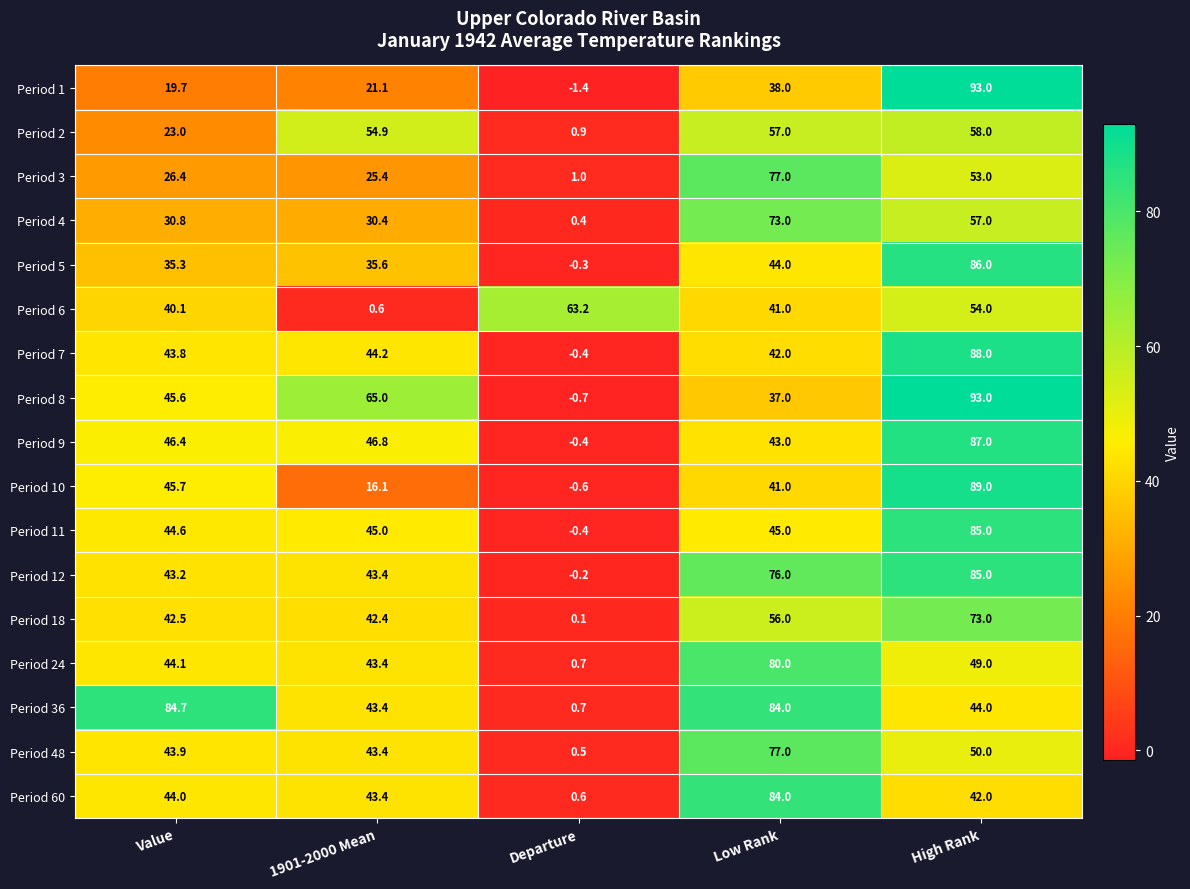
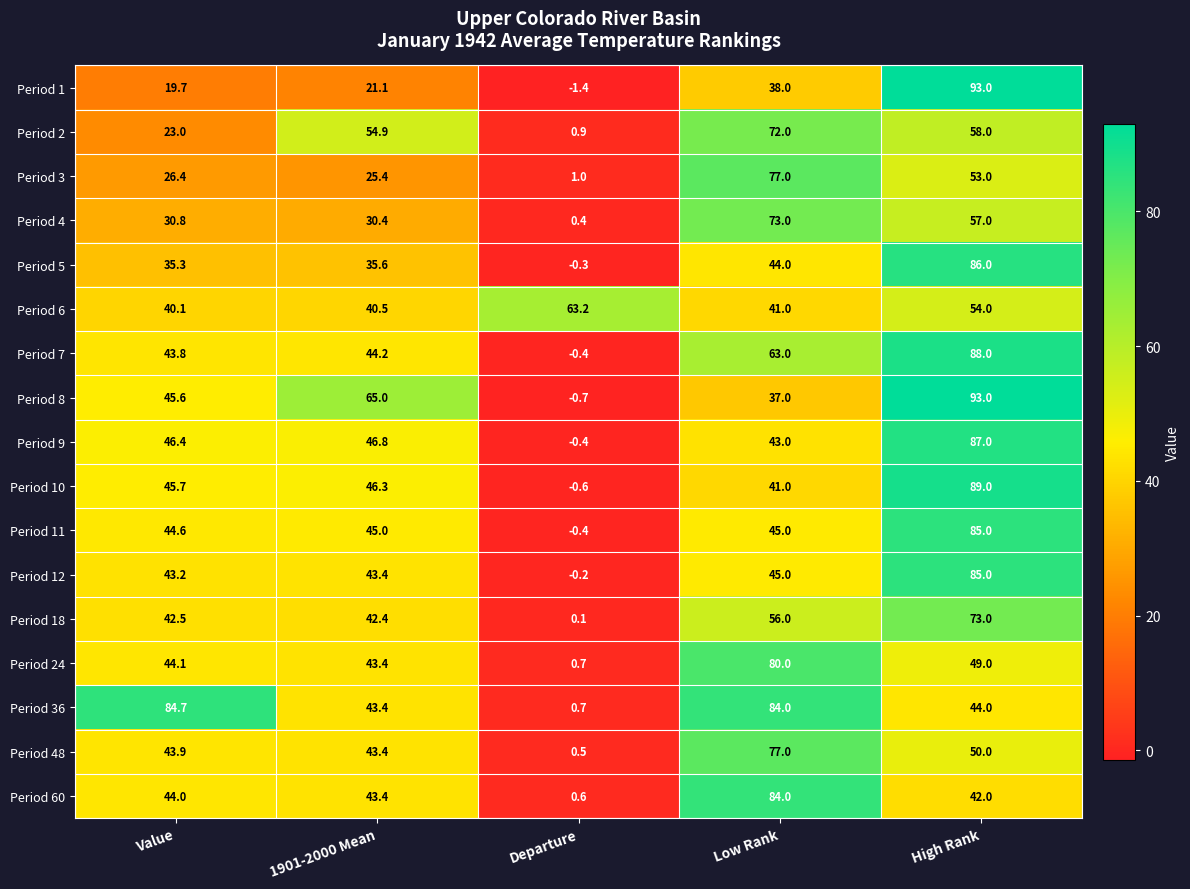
  {
    "Period 1": {
      "Value": 19.7,
      "1901-2000 Mean": 21.1,
      "Departure": -1.4,
      "Low Rank": 38.0,
      "High Rank": 93.0
    },
    "Period 2": {
      "Value": 23.0,
      "1901-2000 Mean": 54.9,
      "Departure": 0.9,
-     "Low Rank": 57.0,
+     "Low Rank": 72.0,
      "High Rank": 58.0
    },
    "Period 3": {
      "Value": 26.4,
      "1901-2000 Mean": 25.4,
      "Departure": 1.0,
      "Low Rank": 77.0,
      "High Rank": 53.0
    },
    "Period 4": {
      "Value": 30.8,
      "1901-2000 Mean": 30.4,
      "Departure": 0.4,
      "Low Rank": 73.0,
      "High Rank": 57.0
    },
    "Period 5": {
      "Value": 35.3,
      "1901-2000 Mean": 35.6,
      "Departure": -0.3,
      "Low Rank": 44.0,
      "High Rank": 86.0
    },
    "Period 6": {
      "Value": 40.1,
-     "1901-2000 Mean": 0.6,
+     "1901-2000 Mean": 40.5,
      "Departure": 63.2,
      "Low Rank": 41.0,
      "High Rank": 54.0
    },
    "Period 7": {
      "Value": 43.8,
      "1901-2000 Mean": 44.2,
      "Departure": -0.4,
-     "Low Rank": 42.0,
+     "Low Rank": 63.0,
      "High Rank": 88.0
    },
    "Period 8": {
      "Value": 45.6,
      "1901-2000 Mean": 65.0,
      "Departure": -0.7,
      "Low Rank": 37.0,
      "High Rank": 93.0
    },
    "Period 9": {
      "Value": 46.4,
      "1901-2000 Mean": 46.8,
      "Departure": -0.4,
      "Low Rank": 43.0,
      "High Rank": 87.0
    },
    "Period 10": {
      "Value": 45.7,
-     "1901-2000 Mean": 16.1,
+     "1901-2000 Mean": 46.3,
      "Departure": -0.6,
      "Low Rank": 41.0,
      "High Rank": 89.0
    },
    "Period 11": {
      "Value": 44.6,
      "1901-2000 Mean": 45.0,
      "Departure": -0.4,
      "Low Rank": 45.0,
      "High Rank": 85.0
    },
    "Period 12": {
      "Value": 43.2,
      "1901-2000 Mean": 43.4,
      "Departure": -0.2,
-     "Low Rank": 76.0,
+     "Low Rank": 45.0,
      "High Rank": 85.0
    },
    "Period 18": {
      "Value": 42.5,
      "1901-2000 Mean": 42.4,
      "Departure": 0.1,
      "Low Rank": 56.0,
      "High Rank": 73.0
    },
    "Period 24": {
      "Value": 44.1,
      "1901-2000 Mean": 43.4,
      "Departure": 0.7,
      "Low Rank": 80.0,
      "High Rank": 49.0
    },
    "Period 36": {
      "Value": 84.7,
      "1901-2000 Mean": 43.4,
      "Departure": 0.7,
      "Low Rank": 84.0,
      "High Rank": 44.0
    },
    "Period 48": {
      "Value": 43.9,
      "1901-2000 Mean": 43.4,
      "Departure": 0.5,
      "Low Rank": 77.0,
      "High Rank": 50.0
    },
    "Period 60": {
      "Value": 44.0,
      "1901-2000 Mean": 43.4,
      "Departure": 0.6,
      "Low Rank": 84.0,
      "High Rank": 42.0
    }
  }
